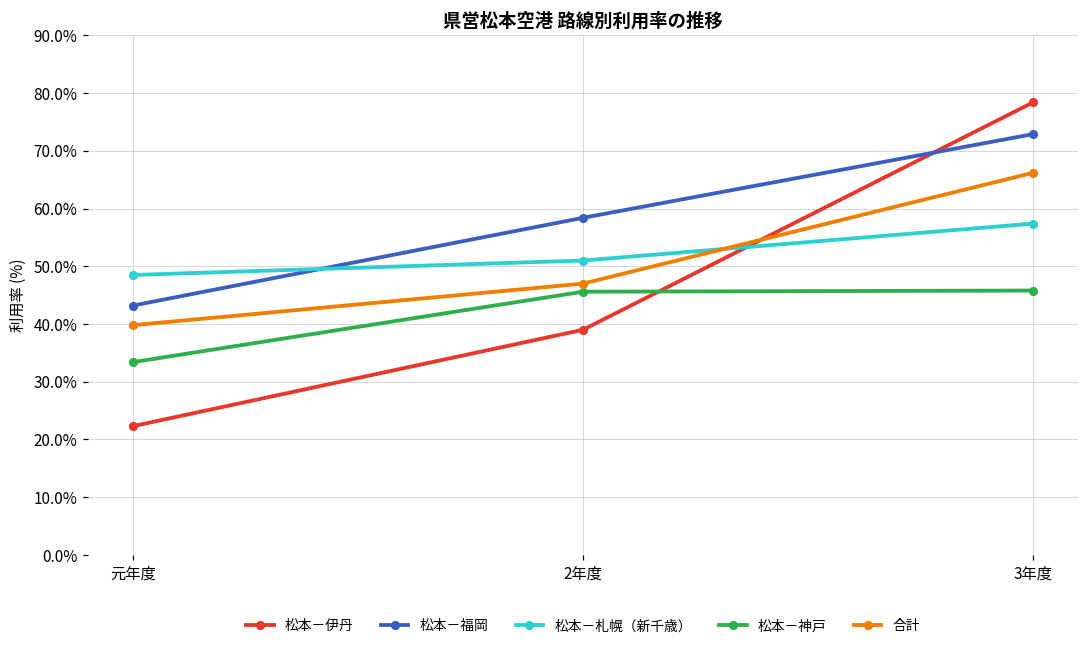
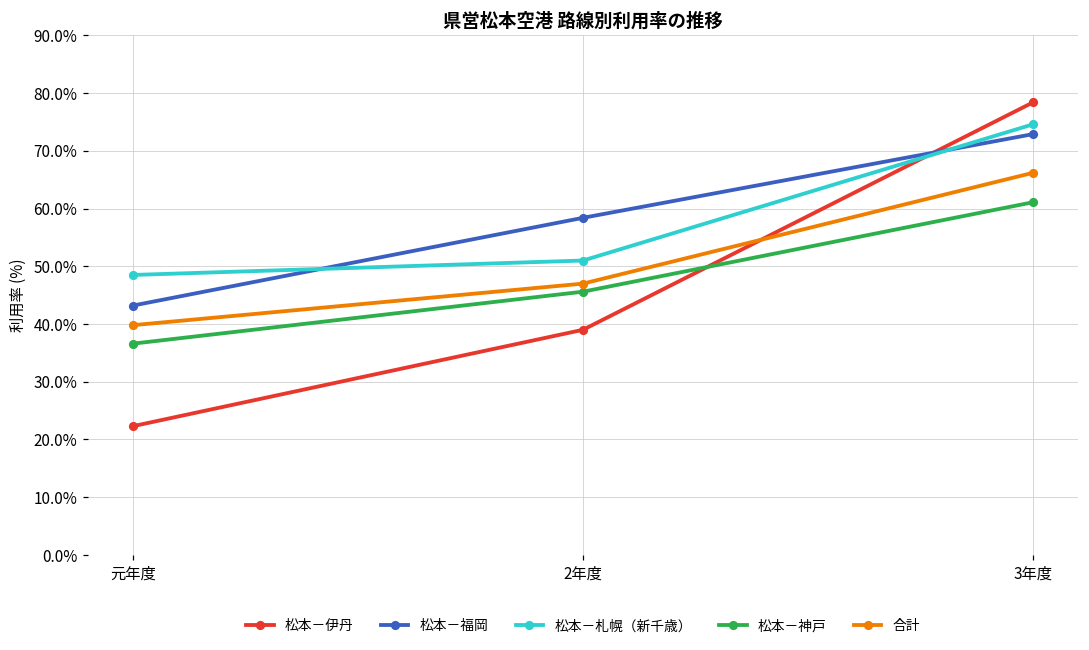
  {
    "松本－伊丹": {
      "元年度": "22%",
      "2年度": "39%",
      "3年度": "78%"
    },
    "松本－福岡": {
      "元年度": "43%",
      "2年度": "58%",
      "3年度": "73%"
    },
    "松本－札幌（新千歳）": {
      "元年度": "49%",
      "2年度": "51%",
-     "3年度": "57%"
+     "3年度": "75%"
    },
    "松本－神戸": {
-     "元年度": "33%",
+     "元年度": "37%",
      "2年度": "46%",
-     "3年度": "46%"
+     "3年度": "61%"
    },
    "合計": {
      "元年度": "40%",
      "2年度": "47%",
      "3年度": "66%"
    }
  }
